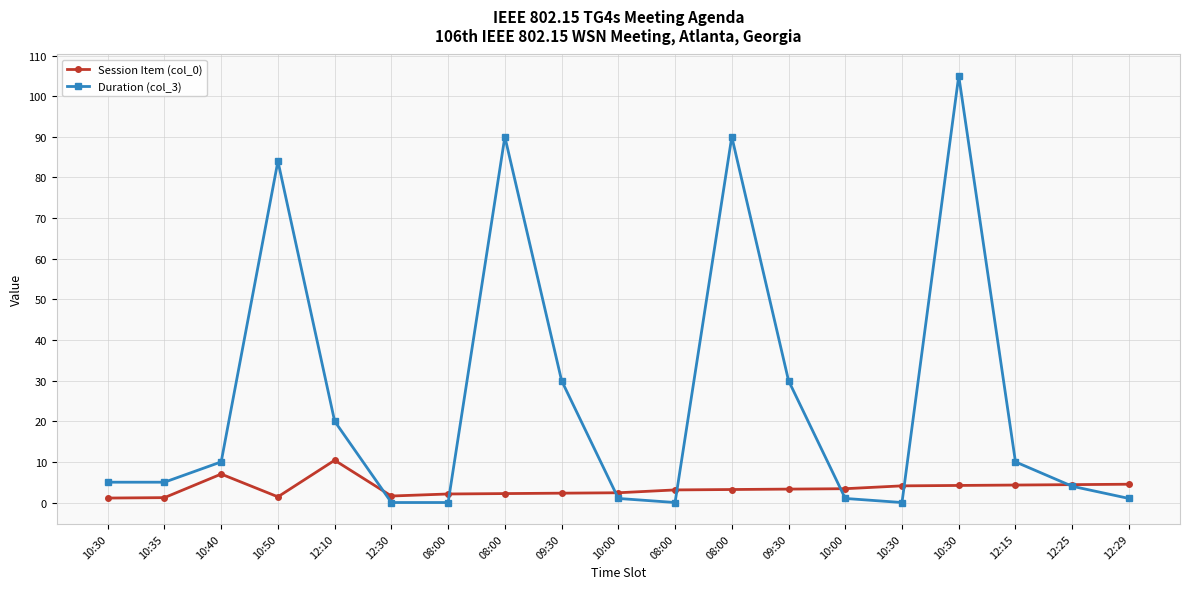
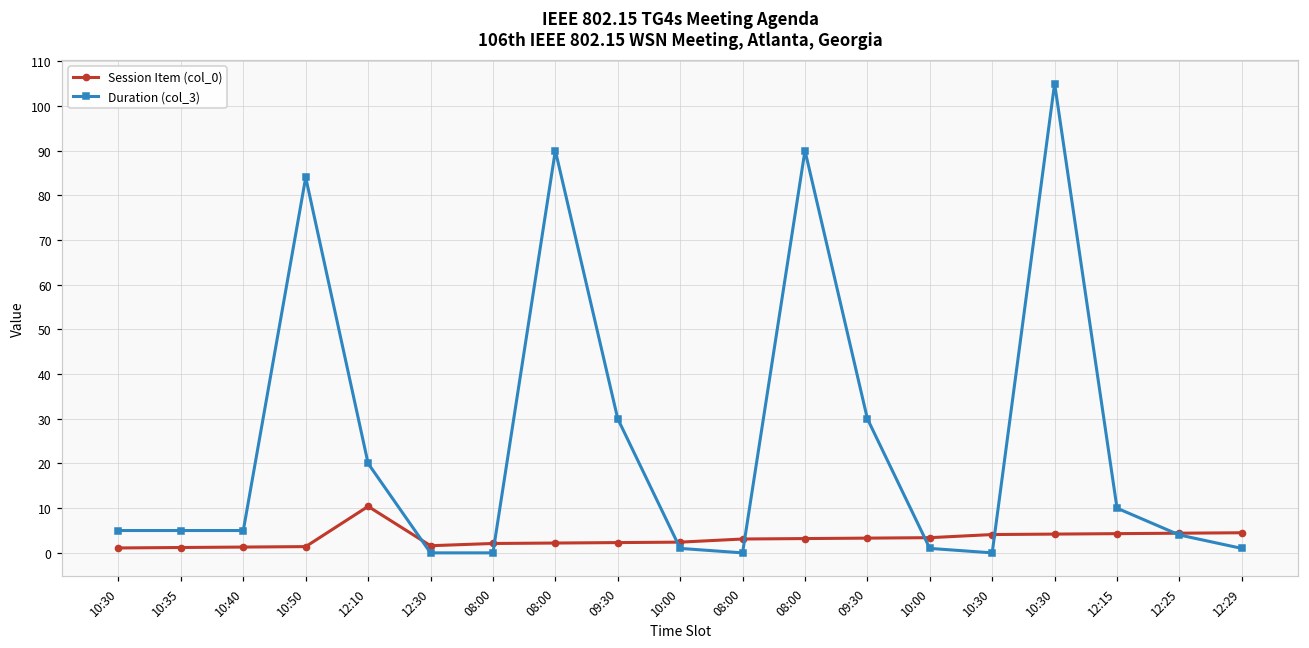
  {
    "Session Item (col_0)": {
      "10:35": 1,
-     "10:40": 7,
+     "10:40": 1,
      "10:50": 1,
      "12:10": 10,
      "12:30": 2,
      "12:15": 4,
      "12:29": 5
    },
    "Duration (col_3)": {
      "10:35": 5,
-     "10:40": 10,
+     "10:40": 5,
      "10:50": 84,
      "12:10": 20,
      "12:30": 0,
      "12:15": 10,
      "12:29": 1
    }
  }
